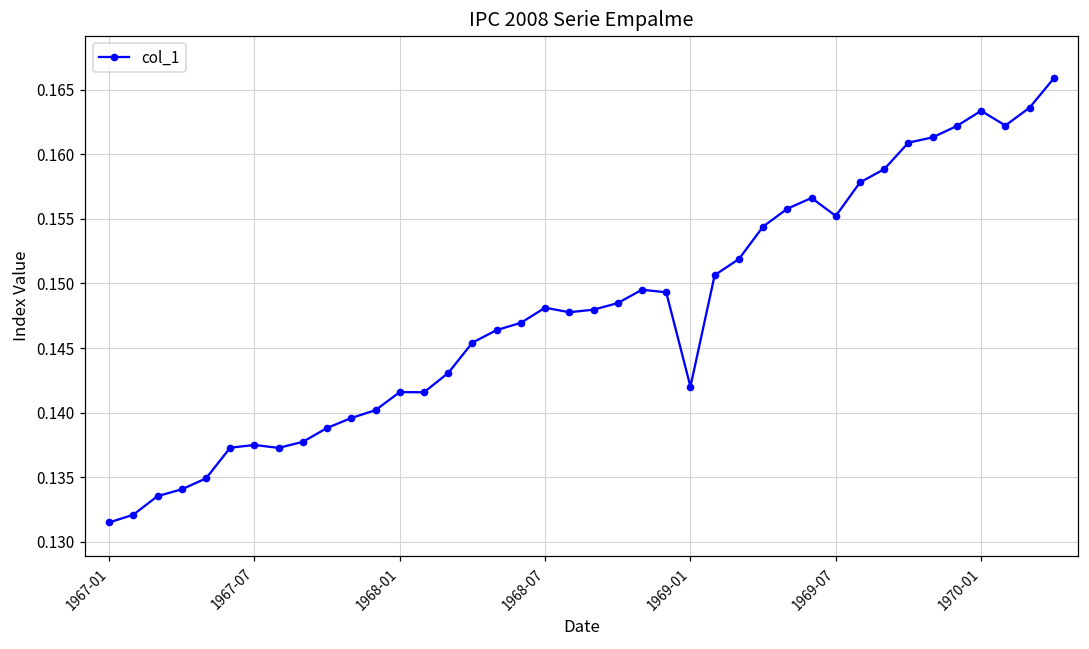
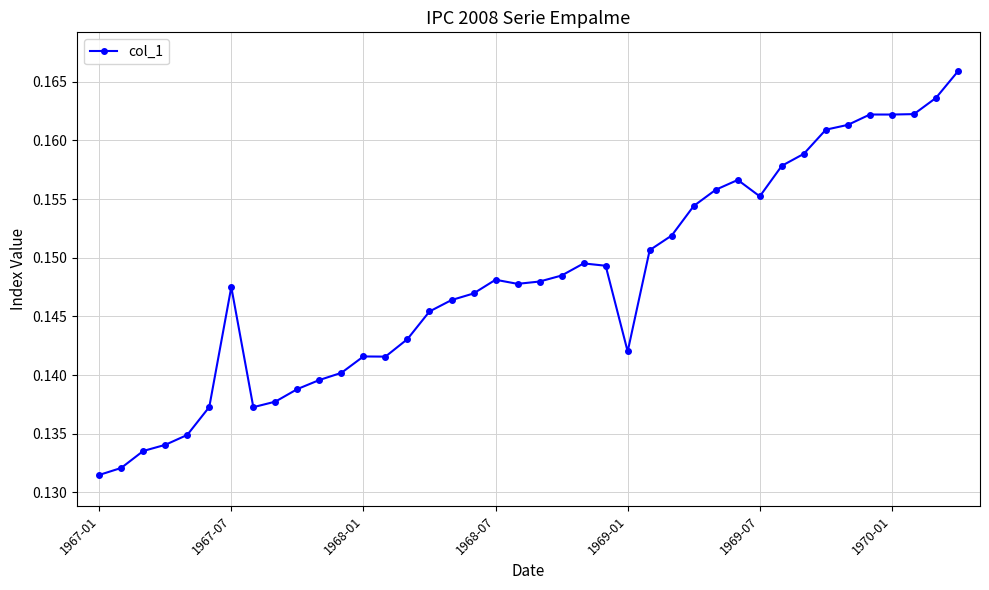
  {
    "1967-01": 0.1315,
-   "1967-07": 0.1375,
+   "1967-07": 0.1475,
    "1968-01": 0.1416,
    "1968-07": 0.1481,
    "1969-01": 0.1420,
    "1969-07": 0.1552,
-   "1970-01": 0.1634
+   "1970-01": 0.1622
  }
